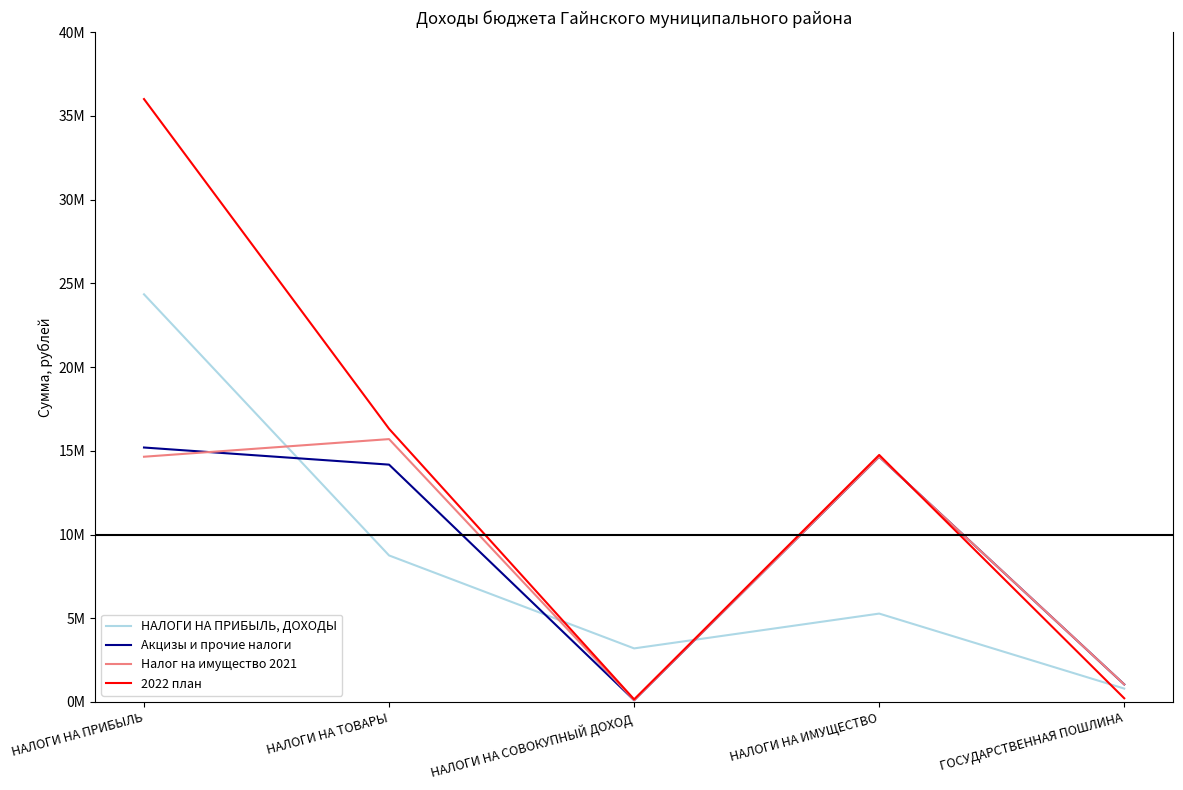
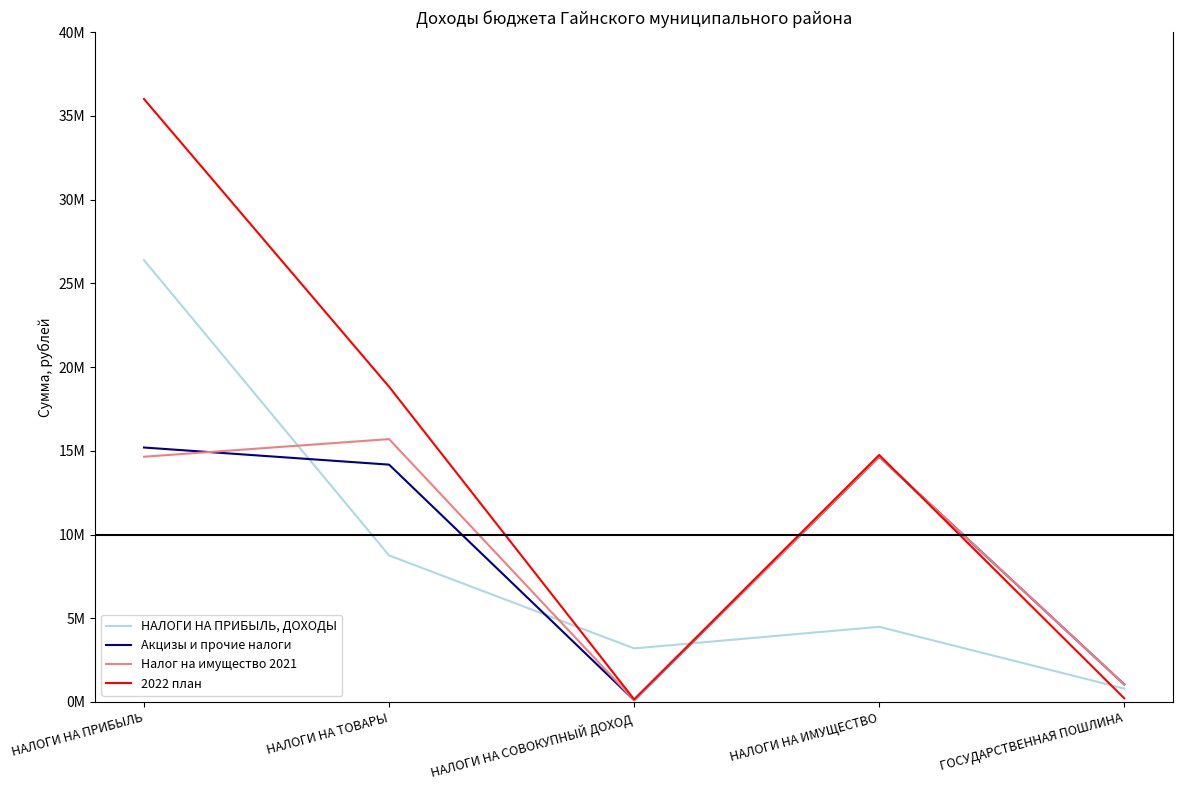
  {
    "НАЛОГИ НА ПРИБЫЛЬ, ДОХОДЫ": {
-     "НАЛОГИ НА ПРИБЫЛЬ": 24300000,
+     "НАЛОГИ НА ПРИБЫЛЬ": 26400000,
      "НАЛОГИ НА ТОВАРЫ": 8800000,
      "НАЛОГИ НА СОВОКУПНЫЙ ДОХОД": 3200000,
-     "НАЛОГИ НА ИМУЩЕСТВО": 5300000,
+     "НАЛОГИ НА ИМУЩЕСТВО": 4500000,
      "ГОСУДАРСТВЕННАЯ ПОШЛИНА": 800000
    },
    "Акцизы и прочие налоги": {
      "НАЛОГИ НА ПРИБЫЛЬ": 15200000,
      "НАЛОГИ НА ТОВАРЫ": 14200000
    },
    "Налог на имущество 2021": {
      "НАЛОГИ НА ПРИБЫЛЬ": 14600000,
      "НАЛОГИ НА ТОВАРЫ": 15700000
    },
    "2022 план": {
      "НАЛОГИ НА ПРИБЫЛЬ": 36000000,
-     "НАЛОГИ НА ТОВАРЫ": 16300000,
+     "НАЛОГИ НА ТОВАРЫ": 18800000,
      "ГОСУДАРСТВЕННАЯ ПОШЛИНА": 200000
    }
  }
